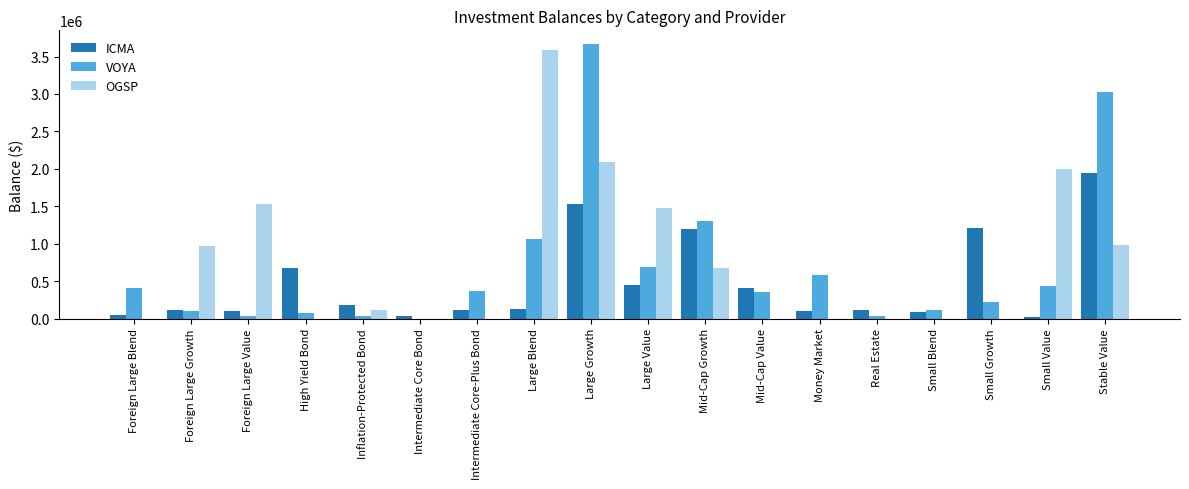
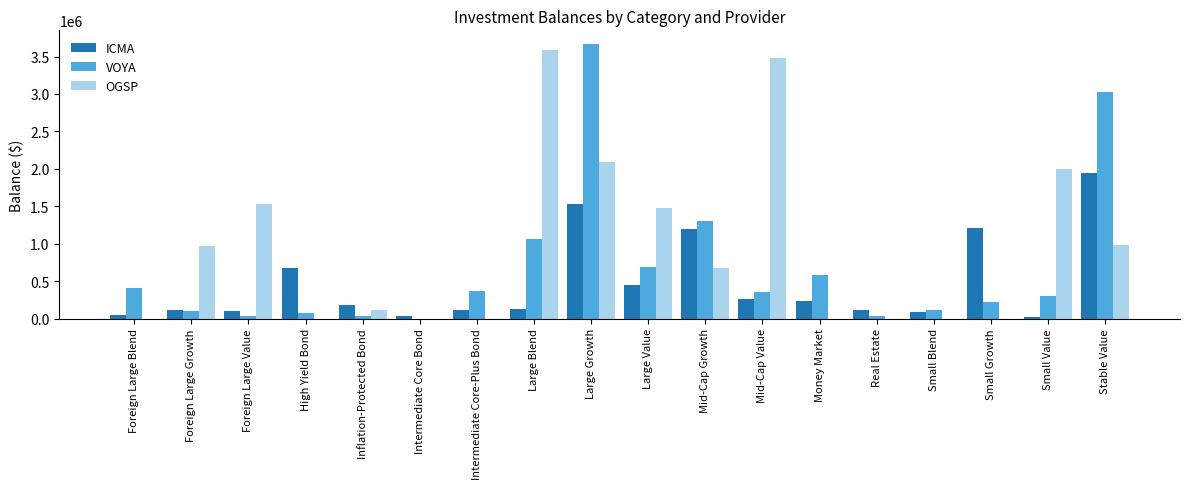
  {
    "ICMA": {
      "Foreign Large Blend": 0,
      "Foreign Large Growth": 100000,
      "Foreign Large Value": 100000,
      "High Yield Bond": 700000,
      "Inflation-Protected Bond": 200000,
      "Intermediate Core Bond": 0,
      "Intermediate Core-Plus Bond": 100000,
      "Large Blend": 100000,
      "Large Growth": 1500000,
      "Large Value": 400000,
      "Mid-Cap Growth": 1200000,
-     "Mid-Cap Value": 400000,
-     "Money Market": 100000,
+     "Mid-Cap Value": 300000,
+     "Money Market": 200000,
      "Real Estate": 100000,
      "Small Blend": 100000,
      "Small Growth": 1200000,
      "Stable Value": 2000000
    },
    "VOYA": {
      "Foreign Large Blend": 400000,
      "Foreign Large Growth": 100000,
      "Foreign Large Value": 0,
      "High Yield Bond": 100000,
      "Inflation-Protected Bond": 0,
      "Intermediate Core Bond": 0,
      "Intermediate Core-Plus Bond": 400000,
      "Large Blend": 1100000,
      "Large Growth": 3700000,
      "Large Value": 700000,
      "Mid-Cap Growth": 1300000,
      "Mid-Cap Value": 300000,
      "Money Market": 600000,
      "Small Blend": 100000,
      "Small Growth": 200000,
-     "Small Value": 400000,
+     "Small Value": 300000,
      "Stable Value": 3000000
    },
    "OGSP": {
      "Foreign Large Blend": 0,
      "Foreign Large Growth": 1000000,
      "Foreign Large Value": 1500000,
      "High Yield Bond": 0,
      "Inflation-Protected Bond": 100000,
      "Intermediate Core Bond": 0,
      "Intermediate Core-Plus Bond": 0,
      "Large Blend": 3600000,
      "Large Growth": 2100000,
      "Large Value": 1500000,
      "Mid-Cap Growth": 700000,
-     "Mid-Cap Value": 0,
+     "Mid-Cap Value": 3500000,
      "Money Market": 0,
      "Real Estate": 0,
      "Small Blend": 0,
      "Small Growth": 0,
      "Small Value": 2000000,
      "Stable Value": 1000000
    }
  }
